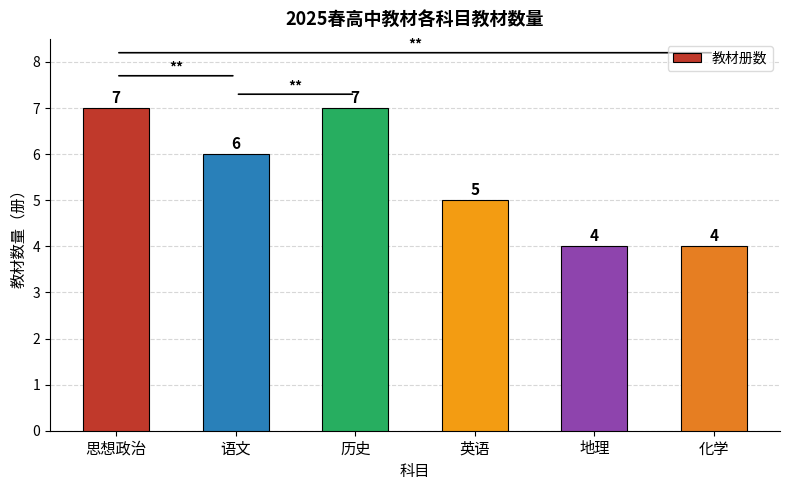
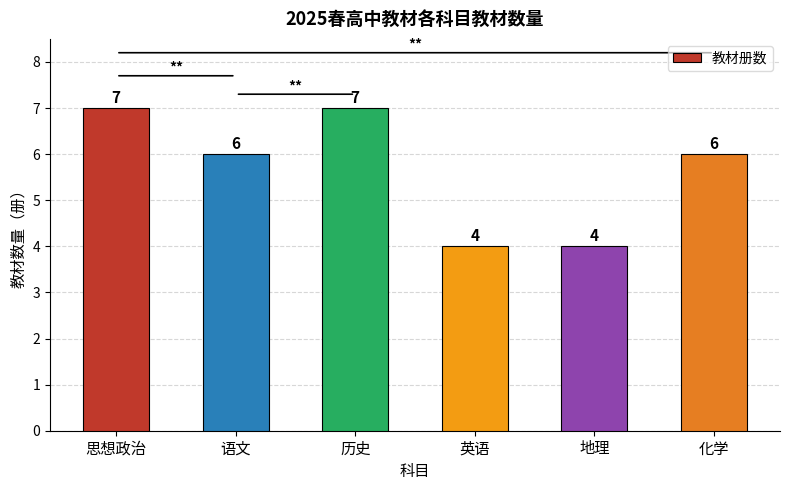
  {
    "思想政治": 7,
    "语文": 6,
    "历史": 7,
-   "英语": 5,
+   "英语": 4,
    "地理": 4,
-   "化学": 4
+   "化学": 6
  }
